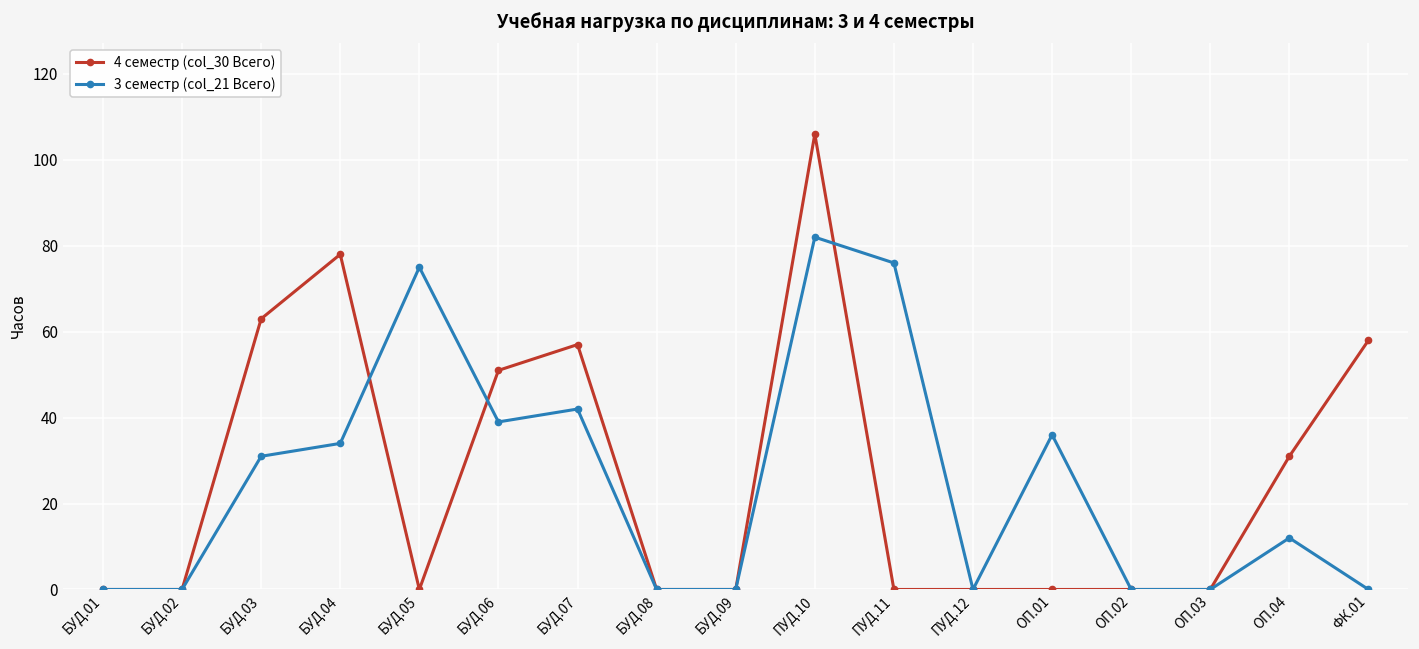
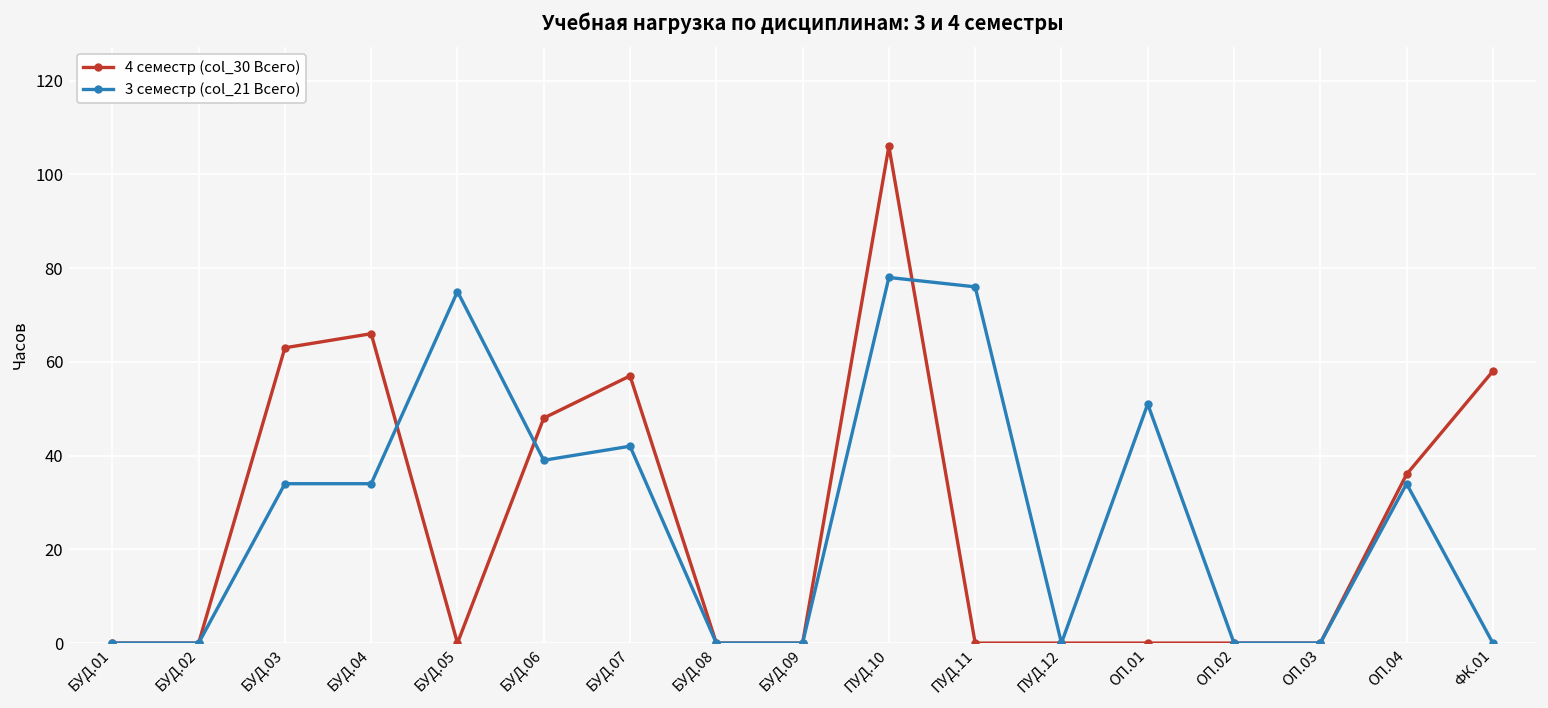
  {
    "4 семестр (col_30 Всего)": {
      "БУД.03": 63,
-     "БУД.04": 78,
+     "БУД.04": 66,
      "БУД.05": 0,
-     "БУД.06": 51,
+     "БУД.06": 48,
      "БУД.07": 57,
      "ПУД.10": 106,
      "ПУД.11": 0,
      "ОП.01": 0,
-     "ОП.04": 31,
+     "ОП.04": 36,
      "ФК.01": 58
    },
    "3 семестр (col_21 Всего)": {
-     "БУД.03": 31,
+     "БУД.03": 34,
      "БУД.04": 34,
      "БУД.05": 75,
      "БУД.06": 39,
      "БУД.07": 42,
-     "ПУД.10": 82,
+     "ПУД.10": 78,
      "ПУД.11": 76,
-     "ОП.01": 36,
-     "ОП.04": 12,
+     "ОП.01": 51,
+     "ОП.04": 34,
      "ФК.01": 0
    }
  }
